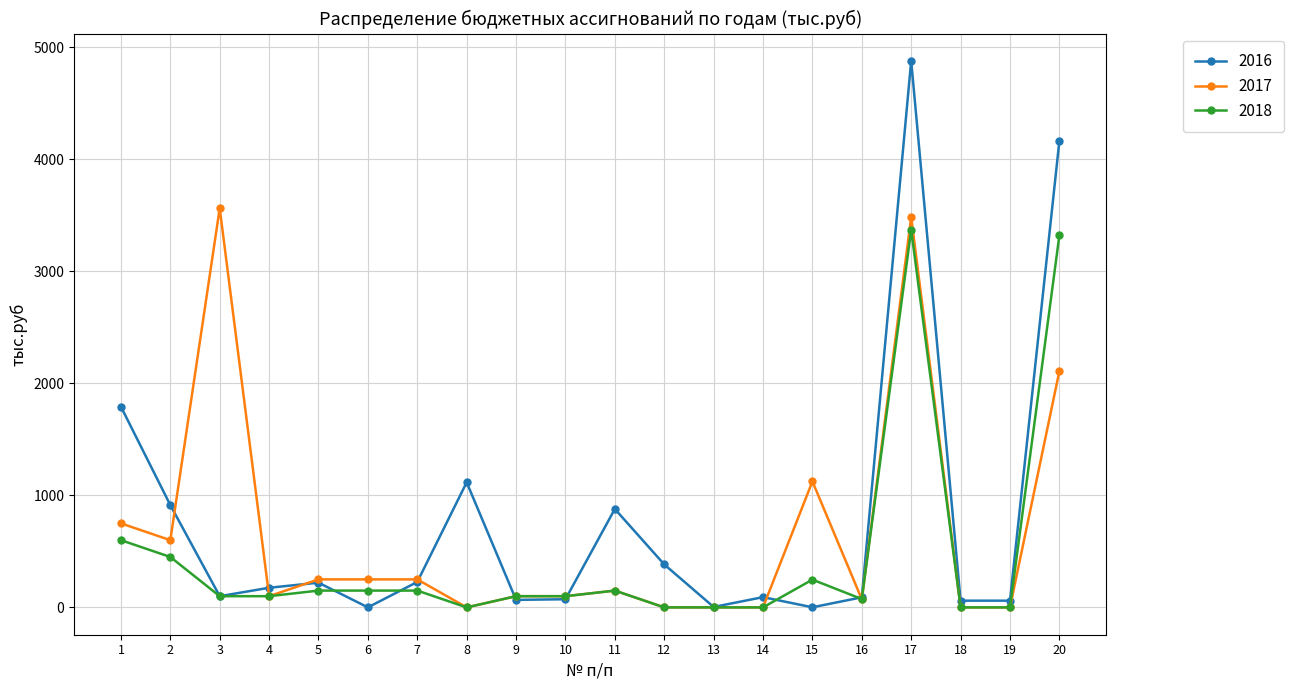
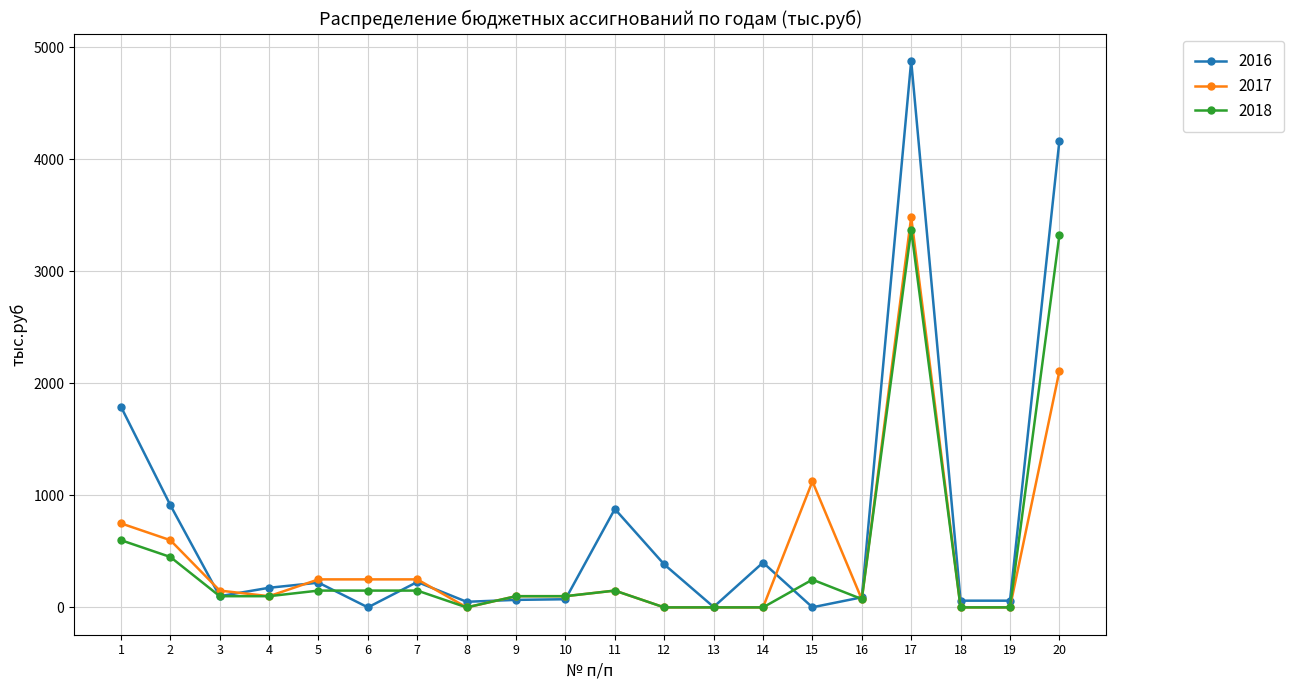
  {
    "2016": {
      "1": 1790,
      "2": 910,
      "4": 180,
      "5": 220,
      "6": 0,
      "7": 230,
-     "8": 1120,
+     "8": 50,
      "9": 70,
      "10": 70,
      "11": 880,
      "12": 380,
-     "14": 90,
+     "14": 400,
      "15": 0,
      "17": 4880,
      "18": 60,
      "19": 60,
      "20": 4160
    },
    "2017": {
      "1": 750,
      "2": 600,
-     "3": 3560,
+     "3": 150,
      "5": 250,
      "6": 250,
      "7": 250,
      "15": 1120,
      "17": 3480,
      "20": 2110
    },
    "2018": {
      "1": 600,
      "2": 450,
      "5": 150,
      "6": 150,
      "7": 150,
      "15": 250,
      "17": 3370,
      "20": 3320
    }
  }
